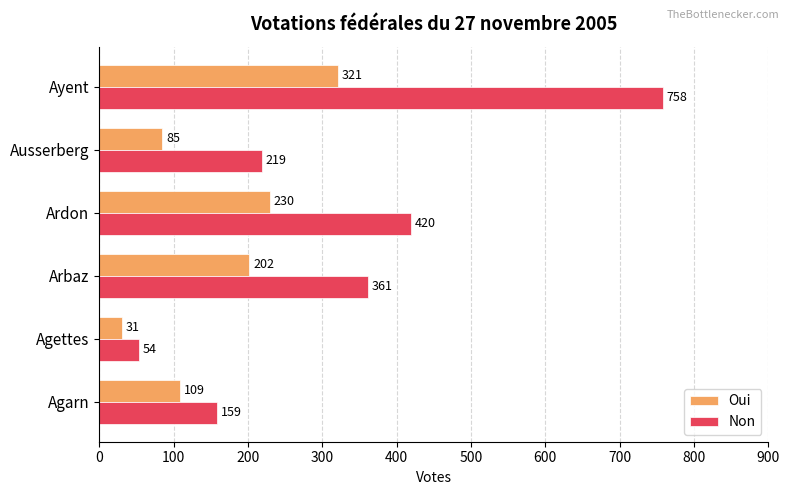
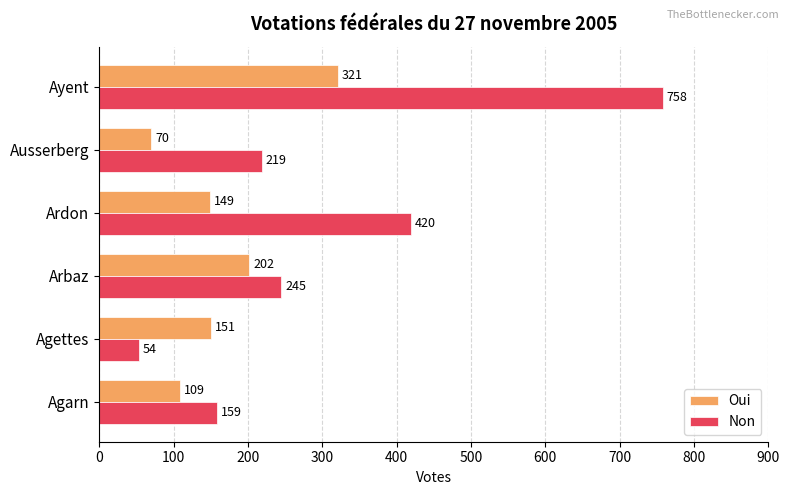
  {
    "Oui": {
      "Ayent": 321,
-     "Ausserberg": 85,
-     "Ardon": 230,
+     "Ausserberg": 70,
+     "Ardon": 149,
      "Arbaz": 202,
-     "Agettes": 31,
+     "Agettes": 151,
      "Agarn": 109
    },
    "Non": {
      "Ayent": 758,
      "Ausserberg": 219,
      "Ardon": 420,
-     "Arbaz": 361,
+     "Arbaz": 245,
      "Agettes": 54,
      "Agarn": 159
    }
  }
